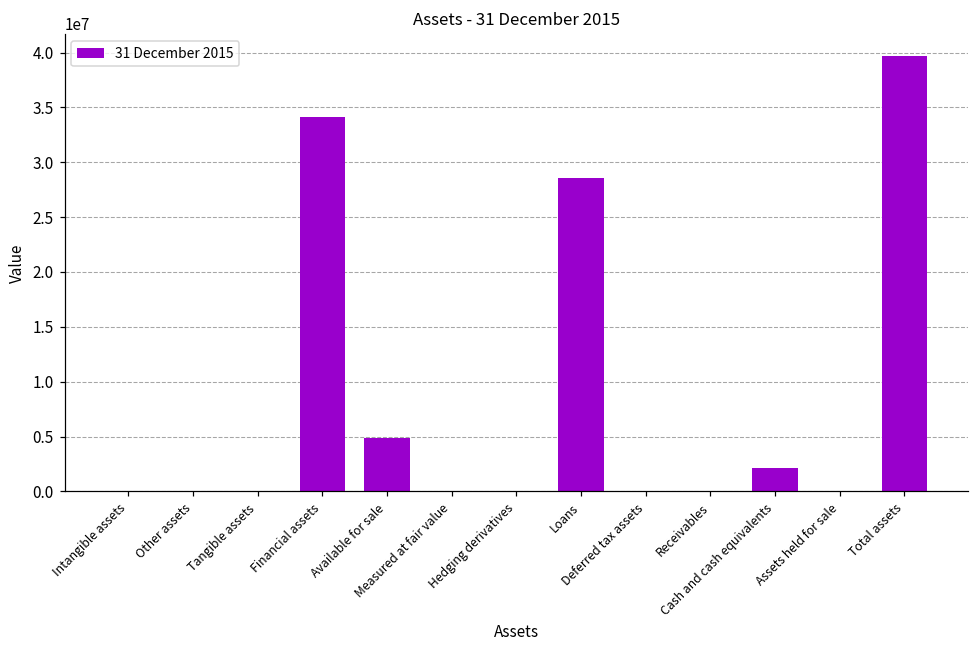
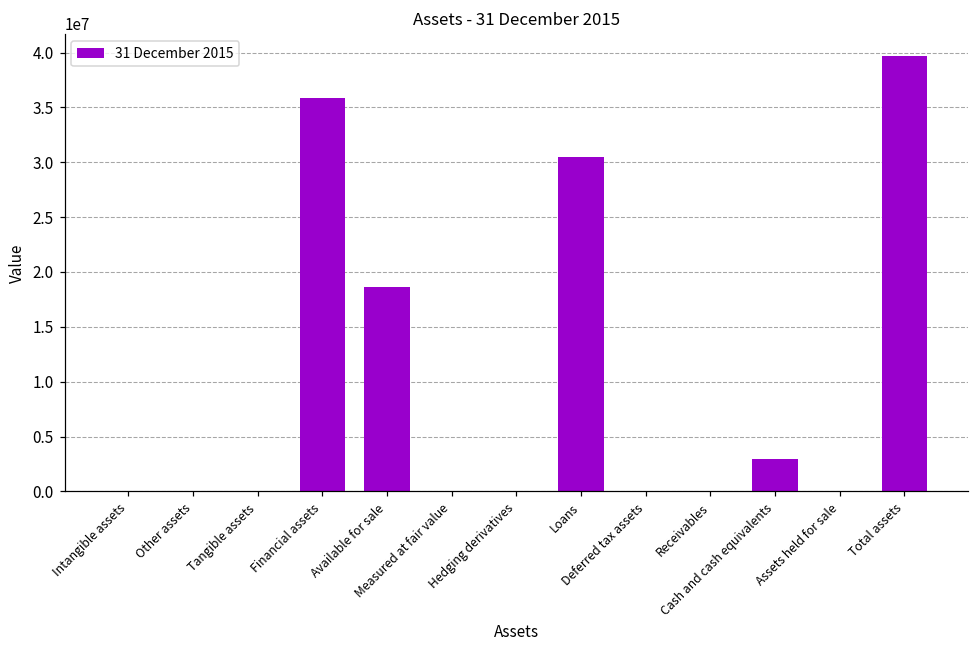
  {
-   "Financial assets": 34000000,
-   "Available for sale": 5000000,
-   "Loans": 29000000,
-   "Cash and cash equivalents": 2000000,
+   "Financial assets": 36000000,
+   "Available for sale": 19000000,
+   "Loans": 30000000,
+   "Cash and cash equivalents": 3000000,
    "Total assets": 40000000
  }
